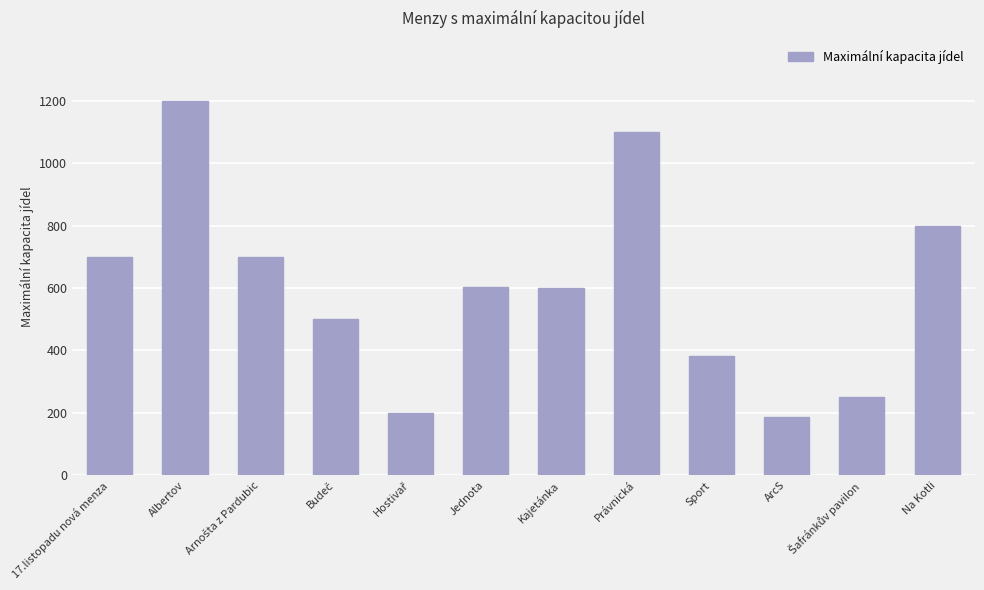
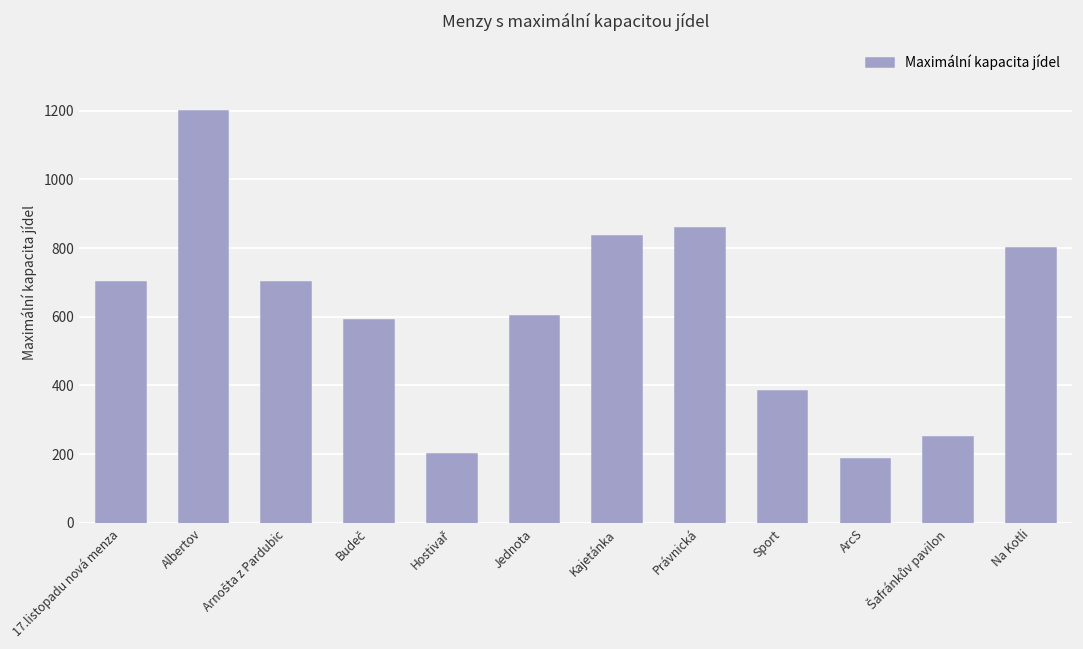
  {
    "17.listopadu nová menza": 700,
    "Albertov": 1200,
    "Arnošta z Pardubic": 700,
-   "Budeč": 500,
+   "Budeč": 590,
    "Hostivař": 200,
    "Jednota": 600,
-   "Kajetánka": 600,
-   "Právnická": 1100,
+   "Kajetánka": 840,
+   "Právnická": 860,
    "Sport": 380,
    "ArcS": 190,
    "Šafránkův pavilon": 250,
    "Na Kotli": 800
  }
